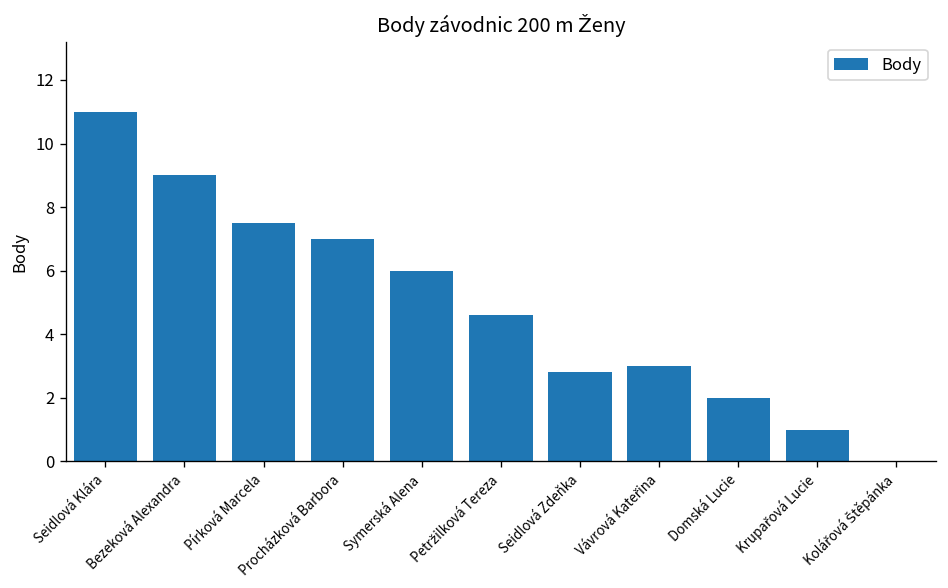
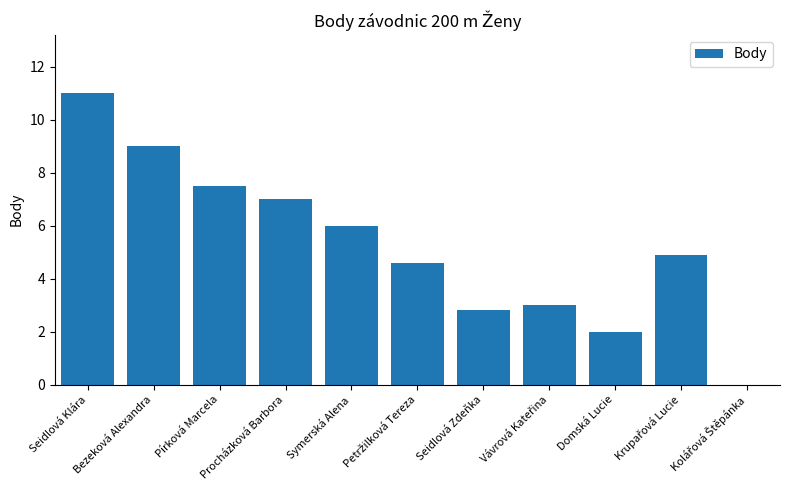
  {
    "Seidlová Klára": 11.0,
    "Bezeková Alexandra": 9.0,
    "Pírková Marcela": 7.5,
    "Procházková Barbora": 7.0,
    "Symerská Alena": 6.0,
    "Petržilková Tereza": 4.6,
    "Seidlová Zdeňka": 2.8,
    "Vávrová Kateřina": 3.0,
    "Domská Lucie": 2.0,
-   "Krupařová Lucie": 1.0,
+   "Krupařová Lucie": 4.9,
    "Kolářová Štěpánka": 0.0
  }
